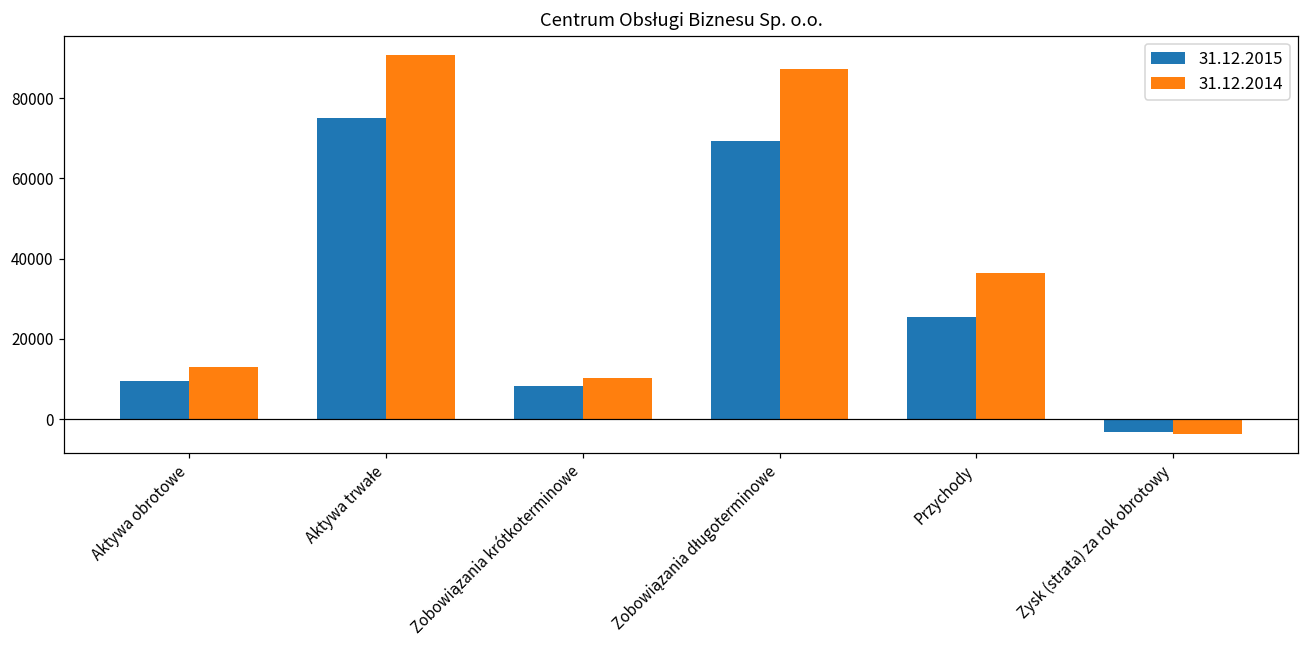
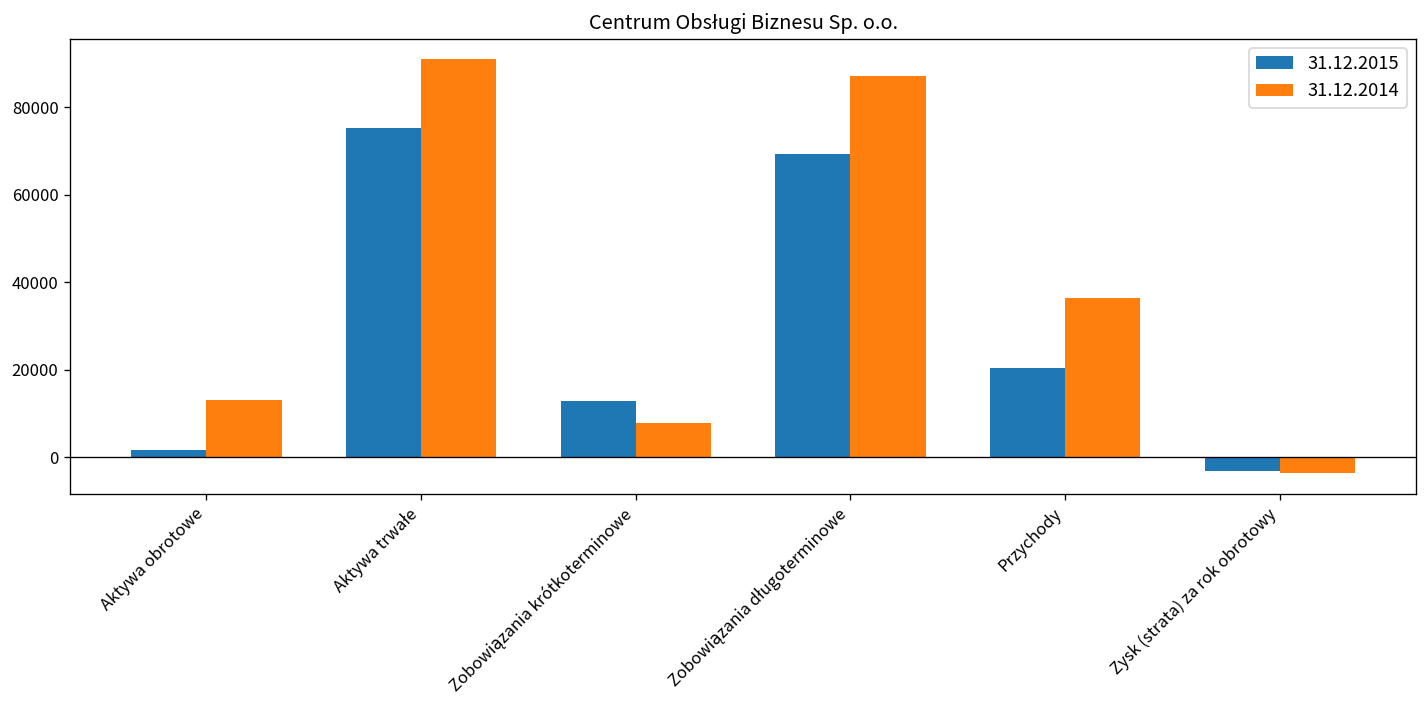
  {
    "31.12.2015": {
-     "Aktywa obrotowe": 10000,
+     "Aktywa obrotowe": 2000,
      "Aktywa trwałe": 75000,
-     "Zobowiązania krótkoterminowe": 8000,
+     "Zobowiązania krótkoterminowe": 13000,
      "Zobowiązania długoterminowe": 69000,
-     "Przychody": 26000,
+     "Przychody": 20000,
      "Zysk (strata) za rok obrotowy": -3000
    },
    "31.12.2014": {
      "Aktywa obrotowe": 13000,
      "Aktywa trwałe": 91000,
-     "Zobowiązania krótkoterminowe": 10000,
+     "Zobowiązania krótkoterminowe": 8000,
      "Zobowiązania długoterminowe": 87000,
      "Przychody": 36000,
      "Zysk (strata) za rok obrotowy": -4000
    }
  }
